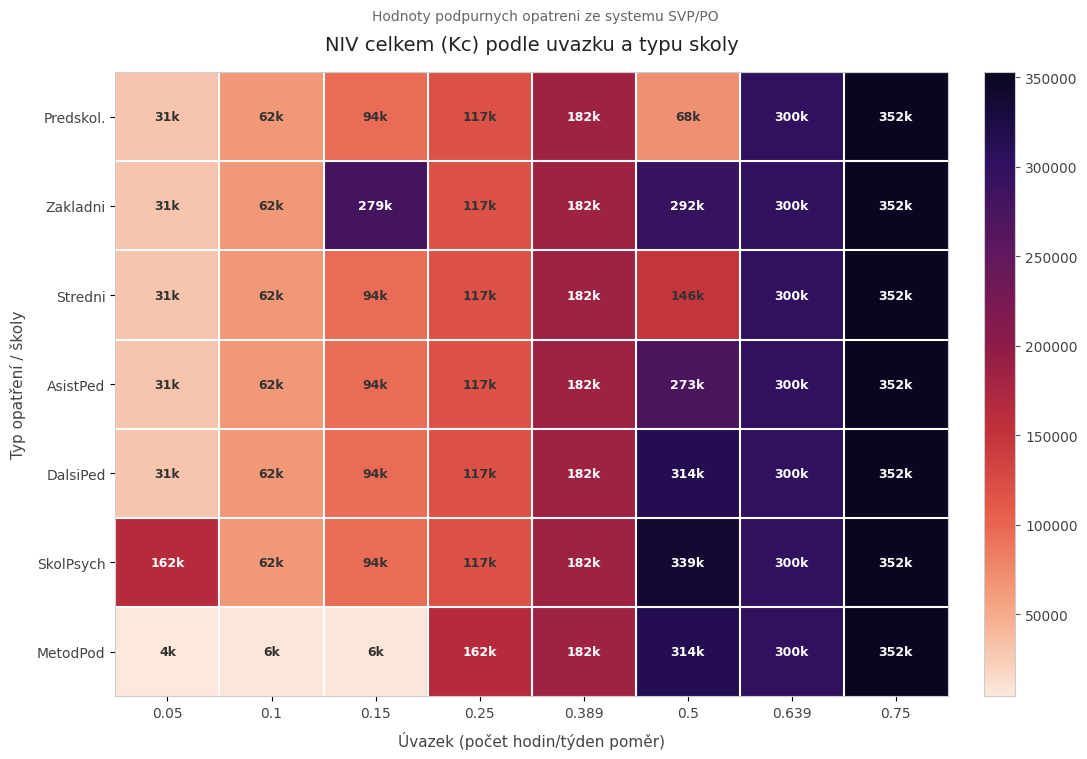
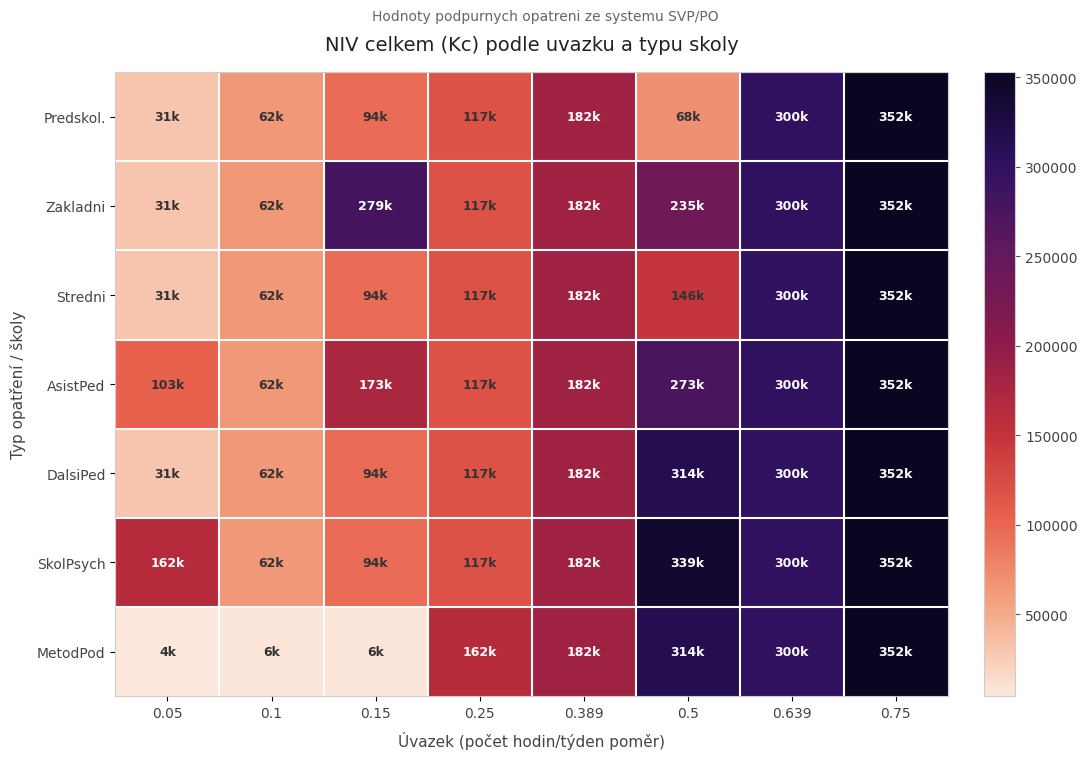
  {
    "Predskol.": {
      "0.05": "31k",
      "0.1": "62k",
      "0.15": "94k",
      "0.25": "117k",
      "0.389": "182k",
      "0.5": "68k",
      "0.639": "300k",
      "0.75": "352k"
    },
    "Zakladni": {
      "0.05": "31k",
      "0.1": "62k",
      "0.15": "279k",
      "0.25": "117k",
      "0.389": "182k",
-     "0.5": "292k",
+     "0.5": "235k",
      "0.639": "300k",
      "0.75": "352k"
    },
    "Stredni": {
      "0.05": "31k",
      "0.1": "62k",
      "0.15": "94k",
      "0.25": "117k",
      "0.389": "182k",
      "0.5": "146k",
      "0.639": "300k",
      "0.75": "352k"
    },
    "AsistPed": {
-     "0.05": "31k",
+     "0.05": "103k",
      "0.1": "62k",
-     "0.15": "94k",
+     "0.15": "173k",
      "0.25": "117k",
      "0.389": "182k",
      "0.5": "273k",
      "0.639": "300k",
      "0.75": "352k"
    },
    "DalsiPed": {
      "0.05": "31k",
      "0.1": "62k",
      "0.15": "94k",
      "0.25": "117k",
      "0.389": "182k",
      "0.5": "314k",
      "0.639": "300k",
      "0.75": "352k"
    },
    "SkolPsych": {
      "0.05": "162k",
      "0.1": "62k",
      "0.15": "94k",
      "0.25": "117k",
      "0.389": "182k",
      "0.5": "339k",
      "0.639": "300k",
      "0.75": "352k"
    },
    "MetodPod": {
      "0.05": "4k",
      "0.1": "6k",
      "0.15": "6k",
      "0.25": "162k",
      "0.389": "182k",
      "0.5": "314k",
      "0.639": "300k",
      "0.75": "352k"
    }
  }
